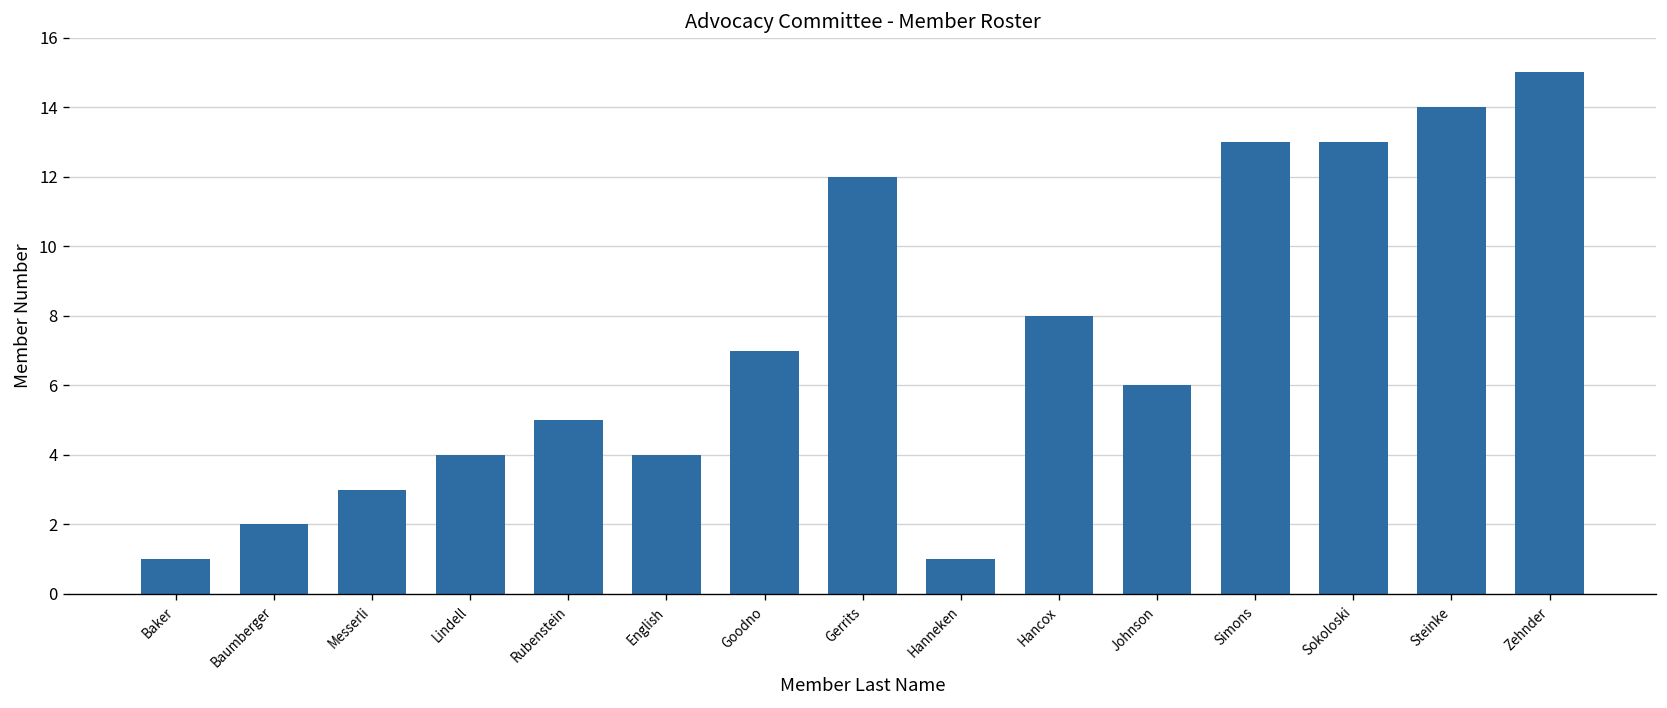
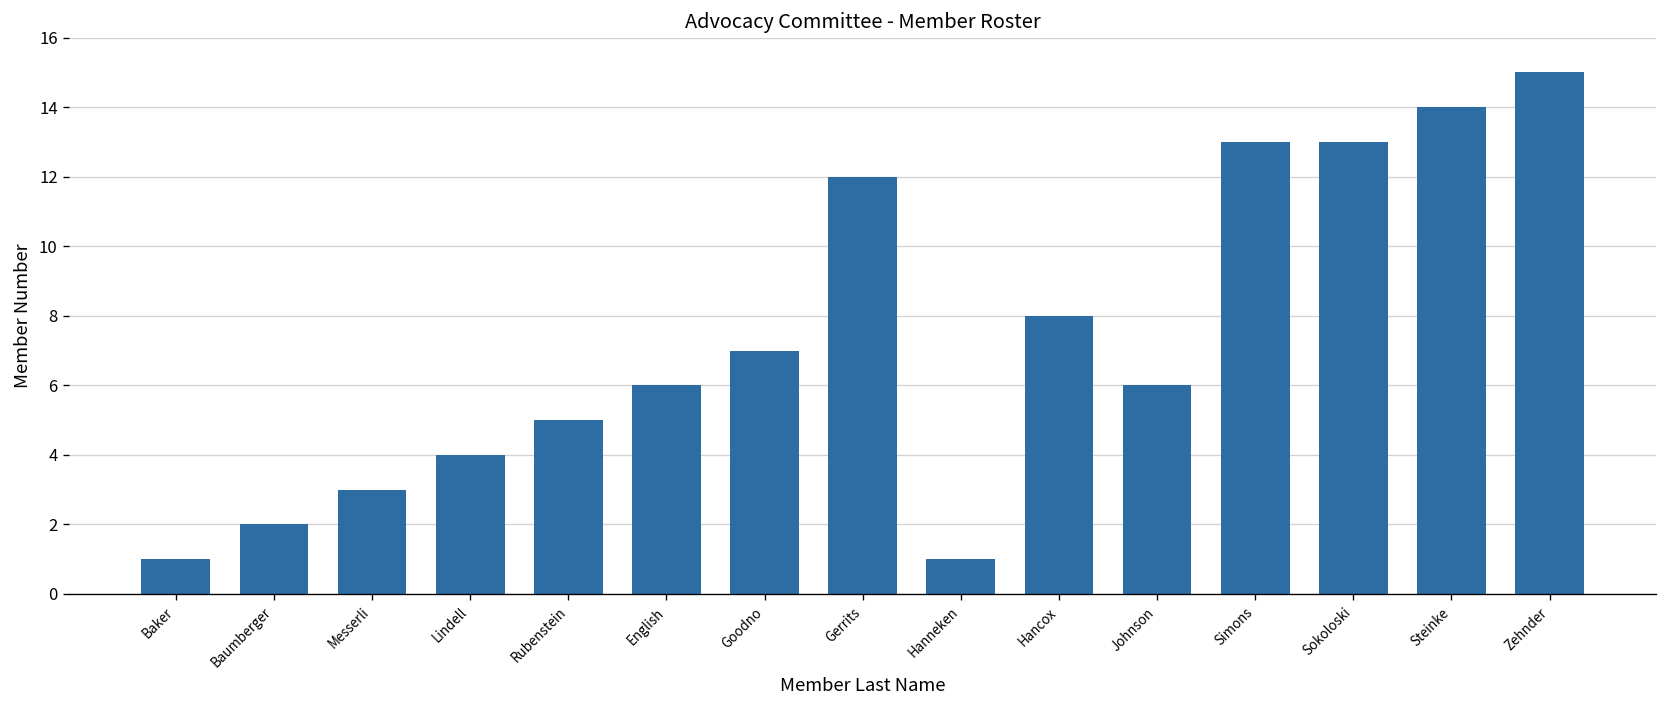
  {
    "Baker": 1,
    "Baumberger": 2,
    "Messerli": 3,
    "Lindell": 4,
    "Rubenstein": 5,
-   "English": 4,
+   "English": 6,
    "Goodno": 7,
    "Gerrits": 12,
    "Hanneken": 1,
    "Hancox": 8,
    "Johnson": 6,
    "Simons": 13,
    "Sokoloski": 13,
    "Steinke": 14,
    "Zehnder": 15
  }
